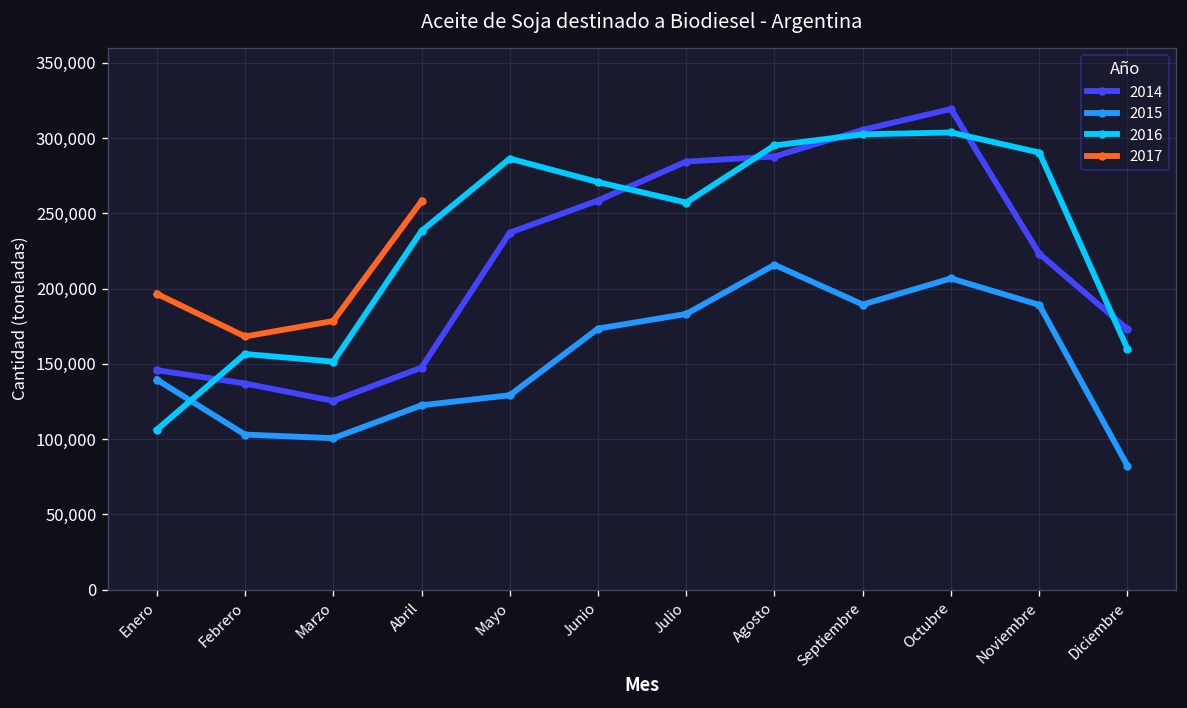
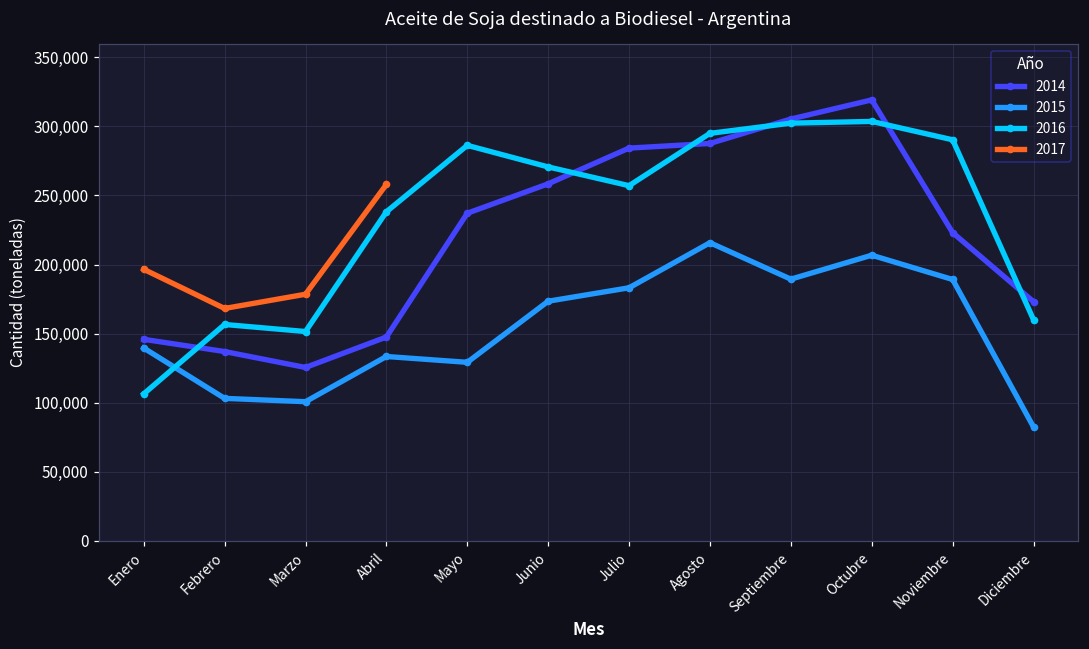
  {
    "2014": {
      "Enero": "146,000",
      "Febrero": "137,000",
      "Marzo": "125,000",
      "Abril": "147,000",
      "Mayo": "237,000",
      "Junio": "258,000",
      "Julio": "284,000",
      "Agosto": "288,000",
      "Septiembre": "305,000",
      "Octubre": "319,000",
      "Noviembre": "223,000",
      "Diciembre": "173,000"
    },
    "2015": {
      "Enero": "139,000",
      "Febrero": "103,000",
      "Marzo": "101,000",
-     "Abril": "123,000",
+     "Abril": "133,000",
      "Mayo": "129,000",
      "Junio": "173,000",
      "Julio": "183,000",
      "Agosto": "216,000",
      "Septiembre": "189,000",
      "Octubre": "207,000",
      "Noviembre": "189,000",
      "Diciembre": "82,000"
    },
    "2016": {
      "Enero": "106,000",
      "Febrero": "157,000",
      "Marzo": "151,000",
      "Abril": "238,000",
      "Mayo": "286,000",
      "Junio": "271,000",
      "Julio": "257,000",
      "Agosto": "295,000",
      "Septiembre": "302,000",
      "Octubre": "304,000",
      "Noviembre": "290,000",
      "Diciembre": "160,000"
    },
    "2017": {
      "Enero": "197,000",
      "Febrero": "168,000",
      "Marzo": "178,000",
      "Abril": "258,000"
    }
  }
